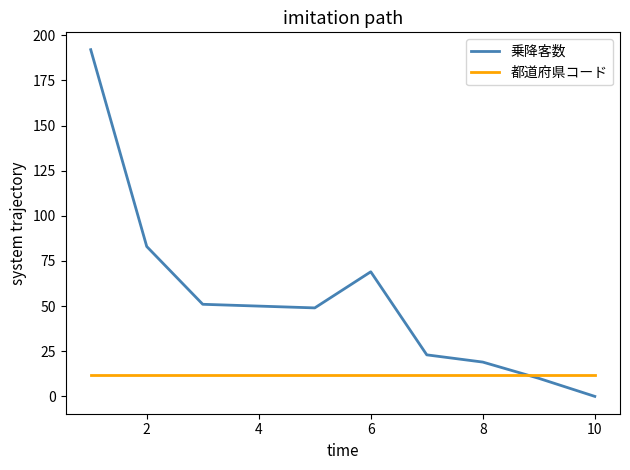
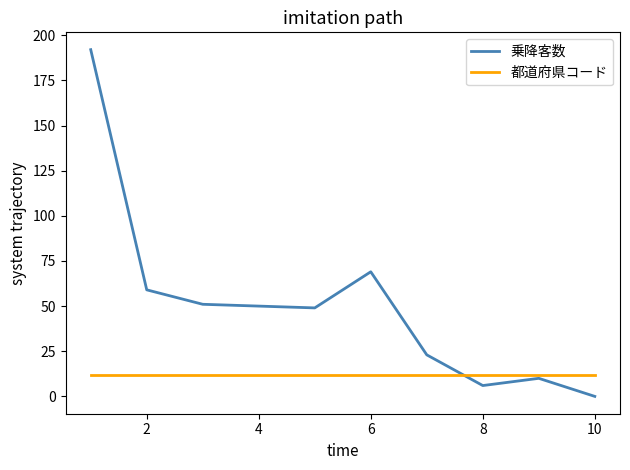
  {
    "乗降客数": {
-     "2": 83,
+     "2": 59,
      "4": 50,
      "6": 69,
-     "8": 19,
+     "8": 6,
      "10": 0
    },
    "都道府県コード": {
      "2": 12,
      "4": 12,
      "6": 12,
      "8": 12,
      "10": 12
    }
  }
